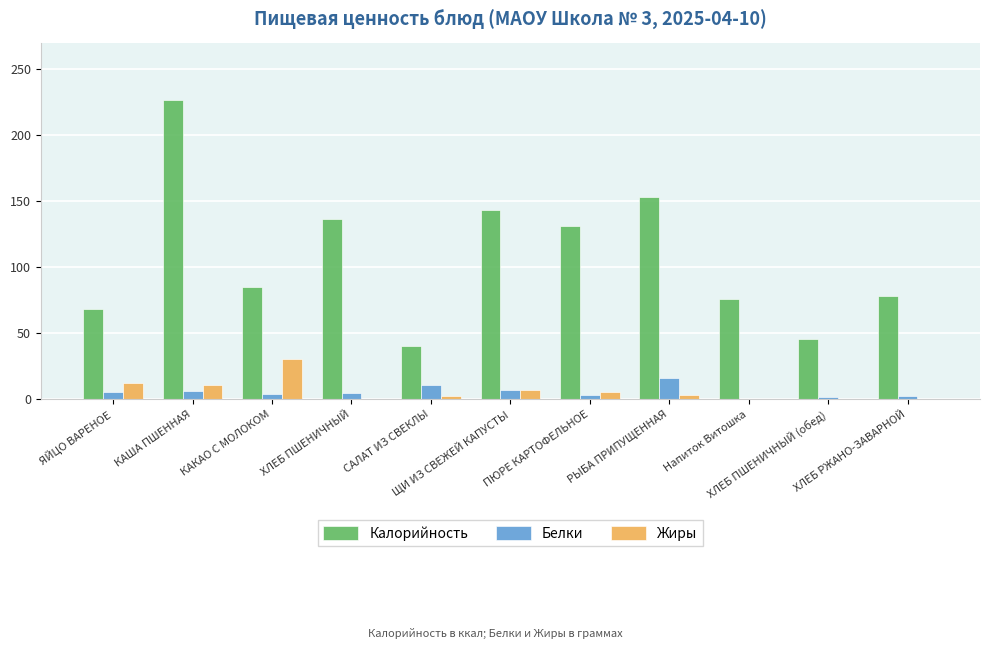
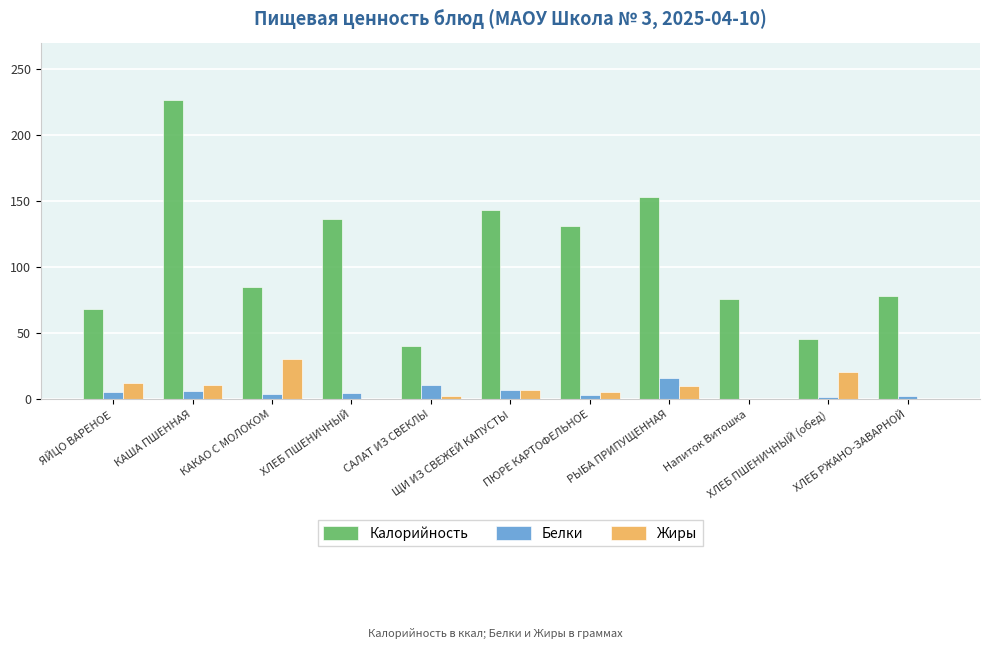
  {
    "Калорийность": {
      "ЯЙЦО ВАРЕНОЕ": 69,
      "КАША ПШЕННАЯ": 227,
      "КАКАО С МОЛОКОМ": 85,
      "ХЛЕБ ПШЕНИЧНЫЙ": 137,
      "САЛАТ ИЗ СВЕКЛЫ": 40,
      "ЩИ ИЗ СВЕЖЕЙ КАПУСТЫ": 143,
      "ПЮРЕ КАРТОФЕЛЬНОЕ": 131,
      "РЫБА ПРИПУЩЕННАЯ": 153,
      "Напиток Витошка": 76,
      "ХЛЕБ ПШЕНИЧНЫЙ (обед)": 46,
      "ХЛЕБ РЖАНО-ЗАВАРНОЙ": 78
    },
    "Белки": {
      "ЯЙЦО ВАРЕНОЕ": 6,
      "КАША ПШЕННАЯ": 6,
      "КАКАО С МОЛОКОМ": 4,
      "ХЛЕБ ПШЕНИЧНЫЙ": 4,
      "САЛАТ ИЗ СВЕКЛЫ": 11,
      "ЩИ ИЗ СВЕЖЕЙ КАПУСТЫ": 7,
      "ПЮРЕ КАРТОФЕЛЬНОЕ": 3,
      "РЫБА ПРИПУЩЕННАЯ": 16,
      "Напиток Витошка": 0,
      "ХЛЕБ РЖАНО-ЗАВАРНОЙ": 3
    },
    "Жиры": {
      "ЯЙЦО ВАРЕНОЕ": 12,
      "КАША ПШЕННАЯ": 10,
      "КАКАО С МОЛОКОМ": 31,
      "САЛАТ ИЗ СВЕКЛЫ": 2,
      "ЩИ ИЗ СВЕЖЕЙ КАПУСТЫ": 7,
      "ПЮРЕ КАРТОФЕЛЬНОЕ": 5,
-     "РЫБА ПРИПУЩЕННАЯ": 4,
+     "РЫБА ПРИПУЩЕННАЯ": 10,
      "Напиток Витошка": 0,
-     "ХЛЕБ ПШЕНИЧНЫЙ (обед)": 0
+     "ХЛЕБ ПШЕНИЧНЫЙ (обед)": 20
    }
  }
